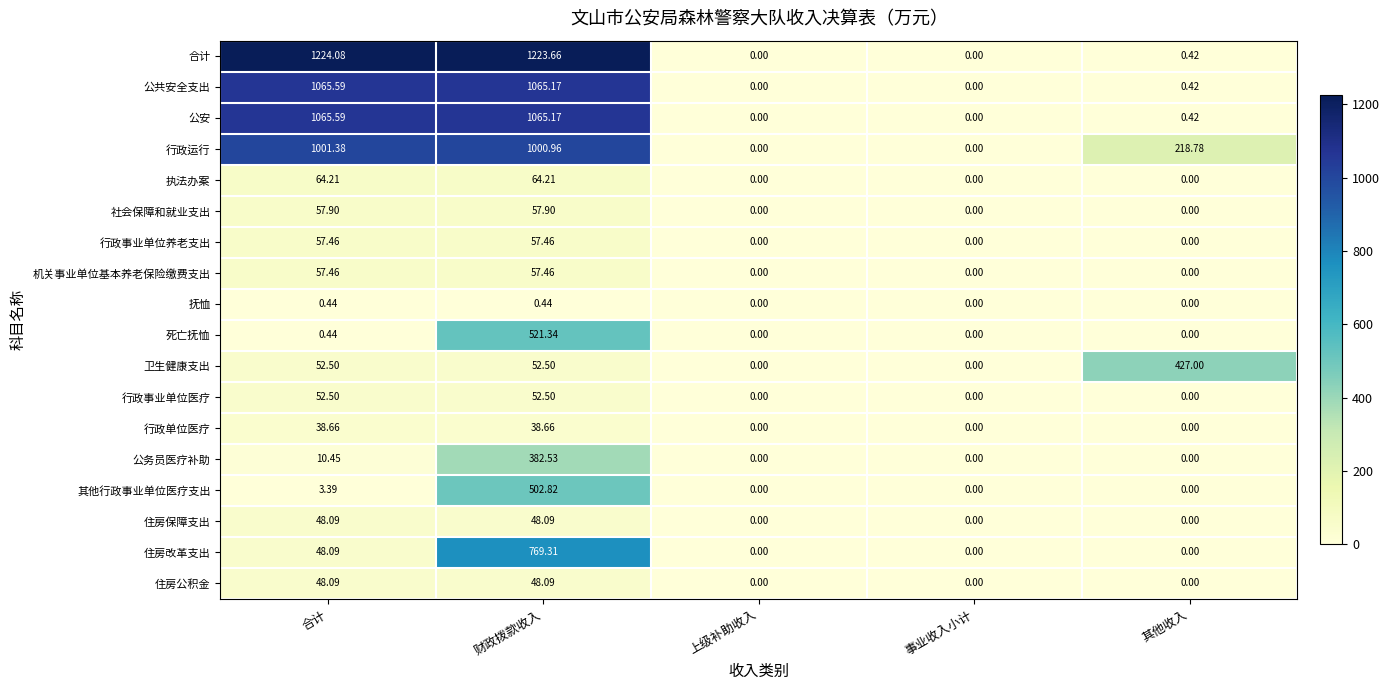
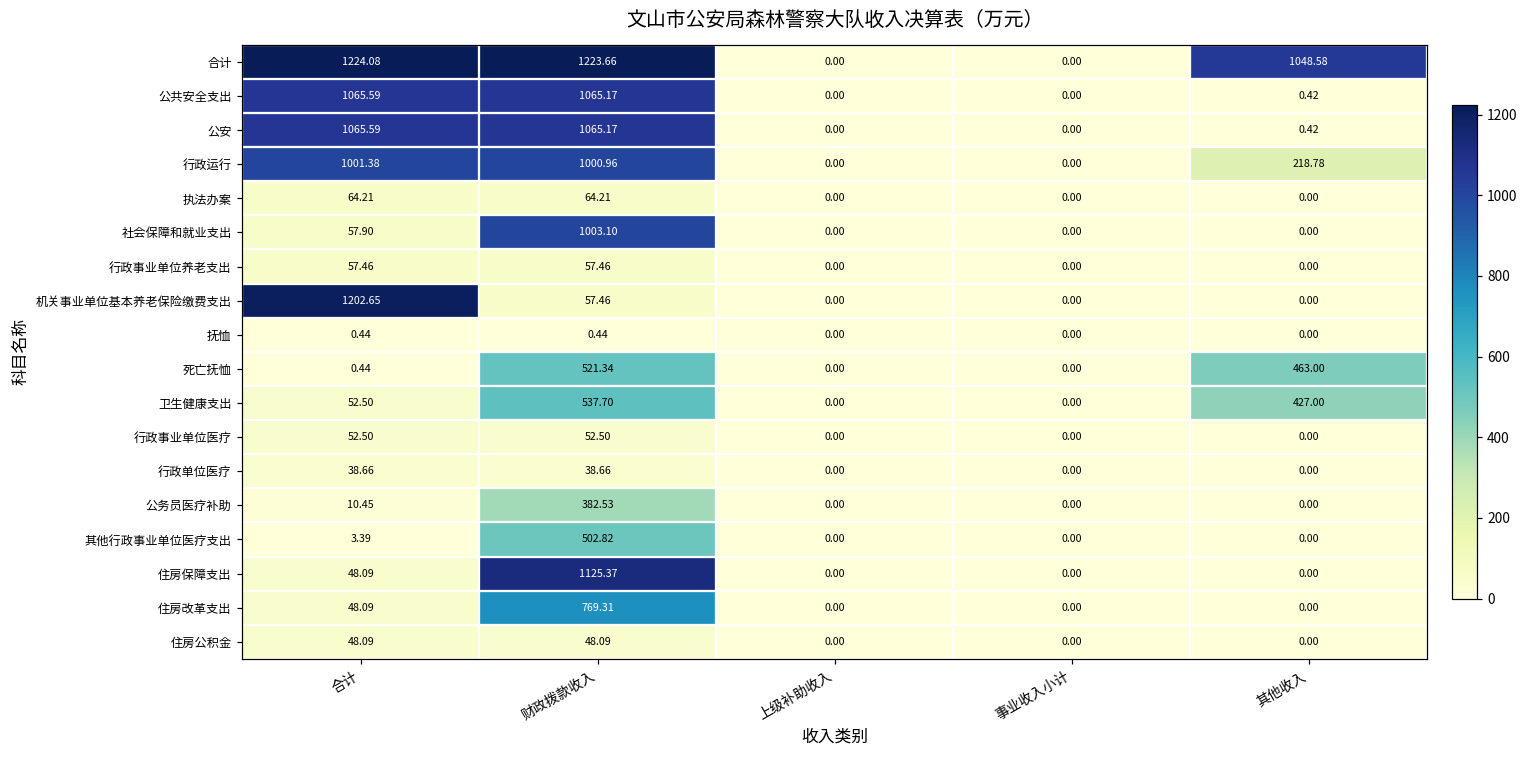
  {
    "合计": {
      "合计": 1224.08,
      "财政拨款收入": 1223.66,
      "上级补助收入": 0.00,
      "事业收入小计": 0.00,
-     "其他收入": 0.42
+     "其他收入": 1048.58
    },
    "公共安全支出": {
      "合计": 1065.59,
      "财政拨款收入": 1065.17,
      "上级补助收入": 0.00,
      "事业收入小计": 0.00,
      "其他收入": 0.42
    },
    "公安": {
      "合计": 1065.59,
      "财政拨款收入": 1065.17,
      "上级补助收入": 0.00,
      "事业收入小计": 0.00,
      "其他收入": 0.42
    },
    "行政运行": {
      "合计": 1001.38,
      "财政拨款收入": 1000.96,
      "上级补助收入": 0.00,
      "事业收入小计": 0.00,
      "其他收入": 218.78
    },
    "执法办案": {
      "合计": 64.21,
      "财政拨款收入": 64.21,
      "上级补助收入": 0.00,
      "事业收入小计": 0.00,
      "其他收入": 0.00
    },
    "社会保障和就业支出": {
      "合计": 57.90,
-     "财政拨款收入": 57.90,
+     "财政拨款收入": 1003.10,
      "上级补助收入": 0.00,
      "事业收入小计": 0.00,
      "其他收入": 0.00
    },
    "行政事业单位养老支出": {
      "合计": 57.46,
      "财政拨款收入": 57.46,
      "上级补助收入": 0.00,
      "事业收入小计": 0.00,
      "其他收入": 0.00
    },
    "机关事业单位基本养老保险缴费支出": {
-     "合计": 57.46,
+     "合计": 1202.65,
      "财政拨款收入": 57.46,
      "上级补助收入": 0.00,
      "事业收入小计": 0.00,
      "其他收入": 0.00
    },
    "抚恤": {
      "合计": 0.44,
      "财政拨款收入": 0.44,
      "上级补助收入": 0.00,
      "事业收入小计": 0.00,
      "其他收入": 0.00
    },
    "死亡抚恤": {
      "合计": 0.44,
      "财政拨款收入": 521.34,
      "上级补助收入": 0.00,
      "事业收入小计": 0.00,
-     "其他收入": 0.00
+     "其他收入": 463.00
    },
    "卫生健康支出": {
      "合计": 52.50,
-     "财政拨款收入": 52.50,
+     "财政拨款收入": 537.70,
      "上级补助收入": 0.00,
      "事业收入小计": 0.00,
      "其他收入": 427.00
    },
    "行政事业单位医疗": {
      "合计": 52.50,
      "财政拨款收入": 52.50,
      "上级补助收入": 0.00,
      "事业收入小计": 0.00,
      "其他收入": 0.00
    },
    "行政单位医疗": {
      "合计": 38.66,
      "财政拨款收入": 38.66,
      "上级补助收入": 0.00,
      "事业收入小计": 0.00,
      "其他收入": 0.00
    },
    "公务员医疗补助": {
      "合计": 10.45,
      "财政拨款收入": 382.53,
      "上级补助收入": 0.00,
      "事业收入小计": 0.00,
      "其他收入": 0.00
    },
    "其他行政事业单位医疗支出": {
      "合计": 3.39,
      "财政拨款收入": 502.82,
      "上级补助收入": 0.00,
      "事业收入小计": 0.00,
      "其他收入": 0.00
    },
    "住房保障支出": {
      "合计": 48.09,
-     "财政拨款收入": 48.09,
+     "财政拨款收入": 1125.37,
      "上级补助收入": 0.00,
      "事业收入小计": 0.00,
      "其他收入": 0.00
    },
    "住房改革支出": {
      "合计": 48.09,
      "财政拨款收入": 769.31,
      "上级补助收入": 0.00,
      "事业收入小计": 0.00,
      "其他收入": 0.00
    },
    "住房公积金": {
      "合计": 48.09,
      "财政拨款收入": 48.09,
      "上级补助收入": 0.00,
      "事业收入小计": 0.00,
      "其他收入": 0.00
    }
  }
